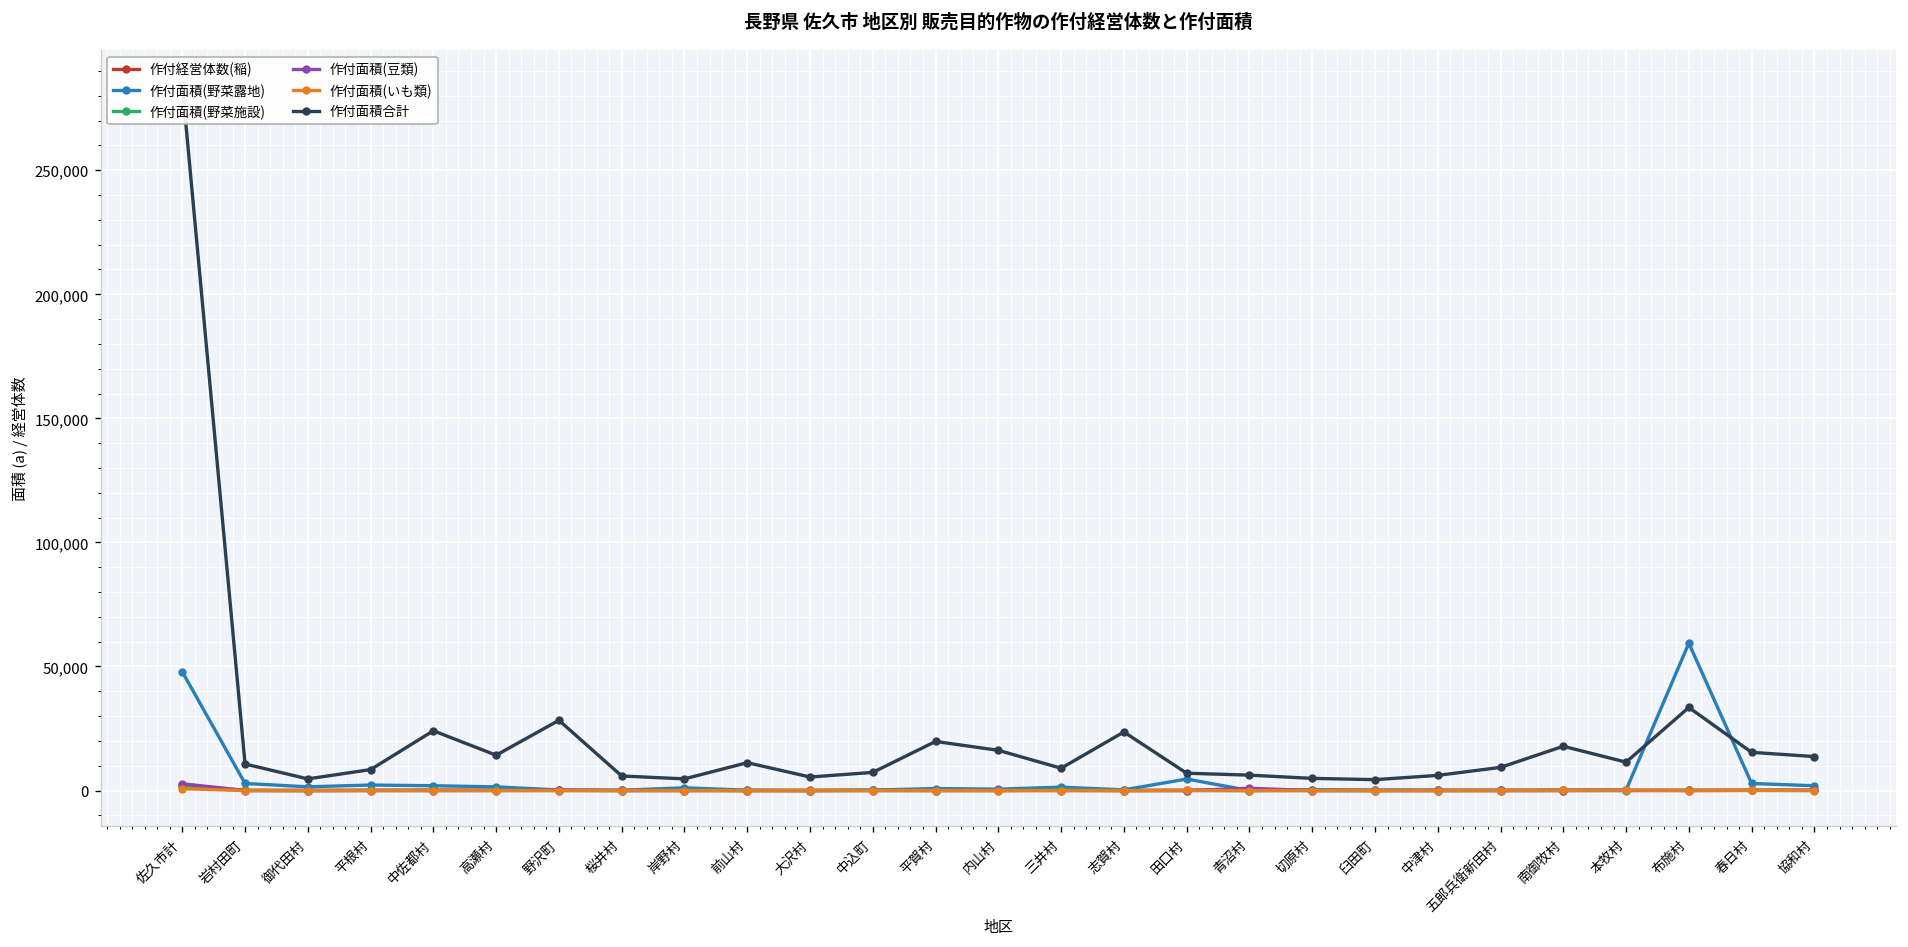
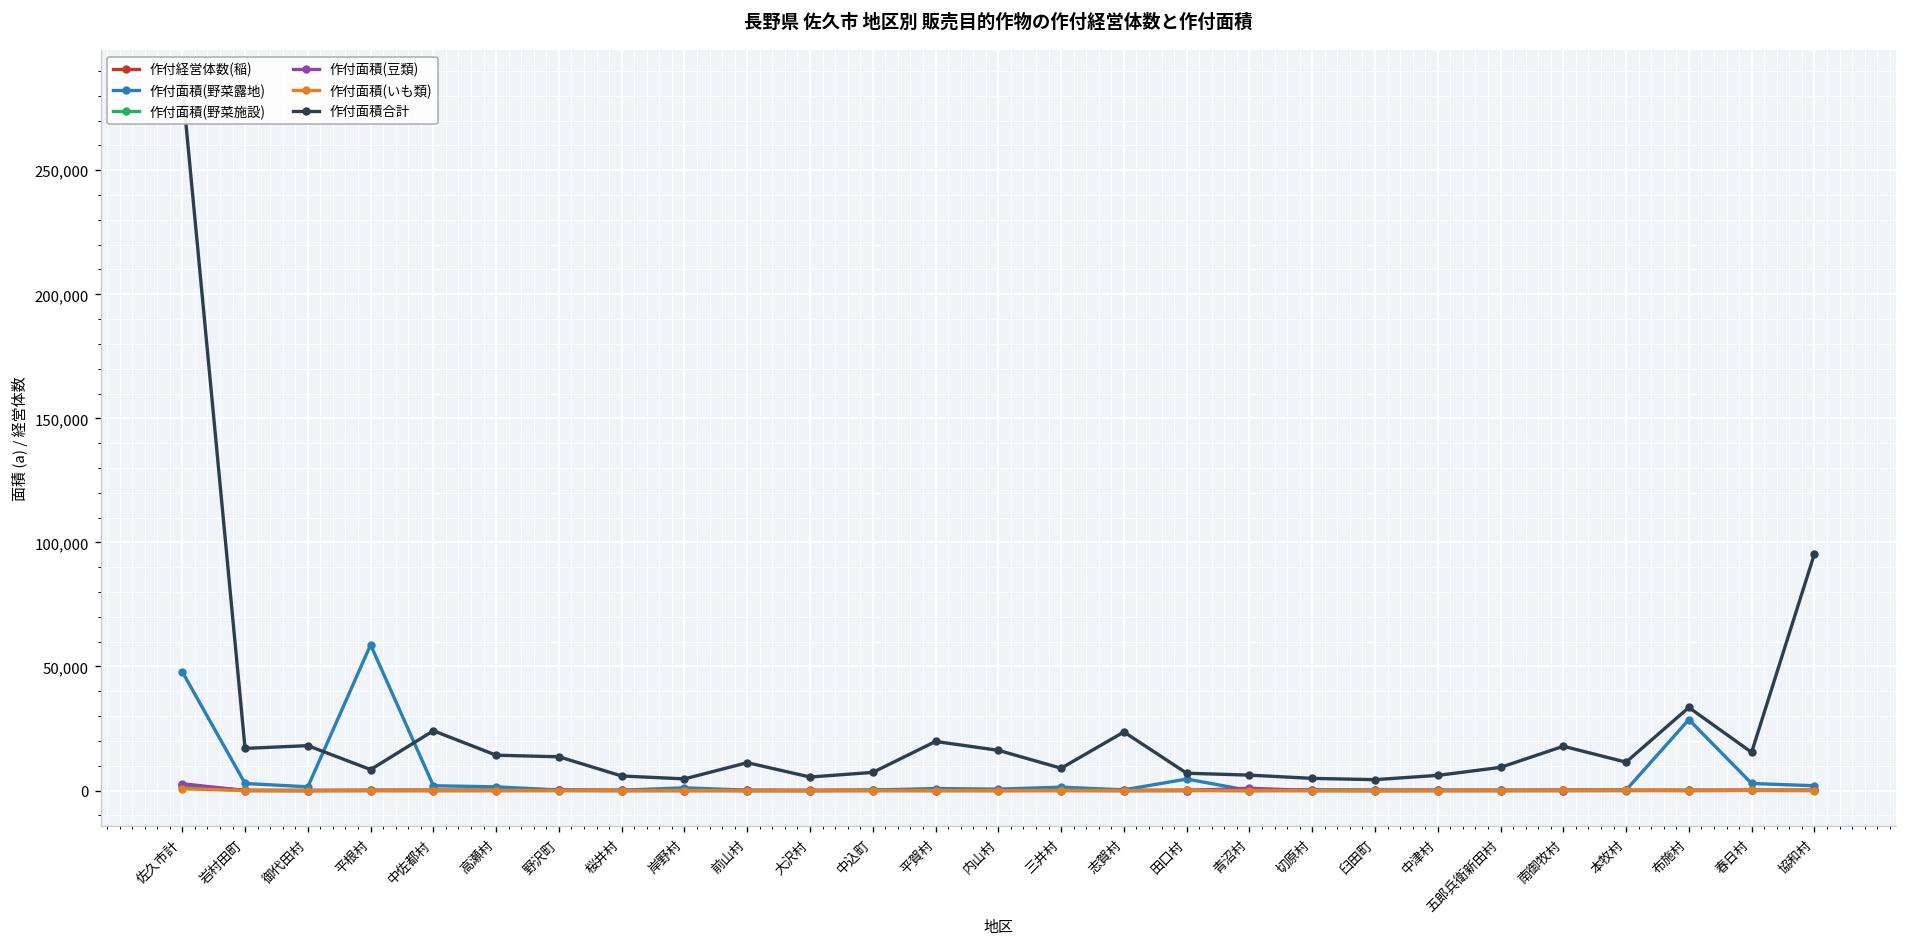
  {
    "作付面積(野菜露地)": {
      "佐久市計": "48,000",
      "岩村田町": "3,000",
      "御代田村": "2,000",
-     "平根村": "2,000",
+     "平根村": "59,000",
      "中佐都村": "2,000",
      "高瀬村": "1,000",
      "田口村": "5,000",
-     "布施村": "59,000",
+     "布施村": "29,000",
      "春日村": "3,000",
      "協和村": "2,000"
    },
    "作付面積合計": {
-     "岩村田町": "11,000",
-     "御代田村": "5,000",
+     "岩村田町": "17,000",
+     "御代田村": "18,000",
      "平根村": "8,000",
      "中佐都村": "24,000",
      "高瀬村": "14,000",
-     "野沢町": "28,000",
+     "野沢町": "14,000",
      "桜井村": "6,000",
      "岸野村": "5,000",
      "前山村": "11,000",
      "大沢村": "5,000",
      "中込町": "7,000",
      "平賀村": "20,000",
      "内山村": "16,000",
      "三井村": "9,000",
      "志賀村": "24,000",
      "田口村": "7,000",
      "青沼村": "6,000",
      "切原村": "5,000",
      "臼田町": "4,000",
      "中津村": "6,000",
      "五郎兵衛新田村": "9,000",
      "南御牧村": "18,000",
      "本牧村": "11,000",
      "布施村": "33,000",
      "春日村": "15,000",
-     "協和村": "14,000"
+     "協和村": "95,000"
    }
  }
